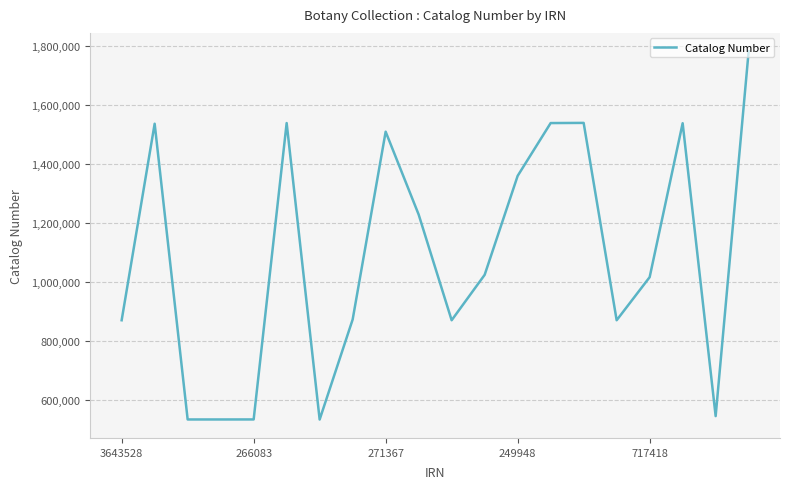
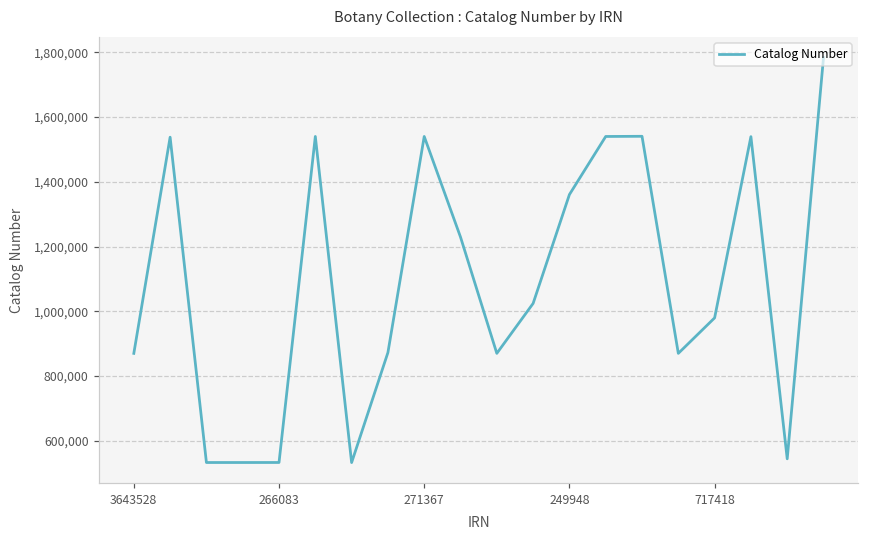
  {
    "3643528": "870,000",
    "266083": "530,000",
-   "271367": "1,510,000",
+   "271367": "1,540,000",
    "249948": "1,360,000",
-   "717418": "1,020,000"
+   "717418": "980,000"
  }
